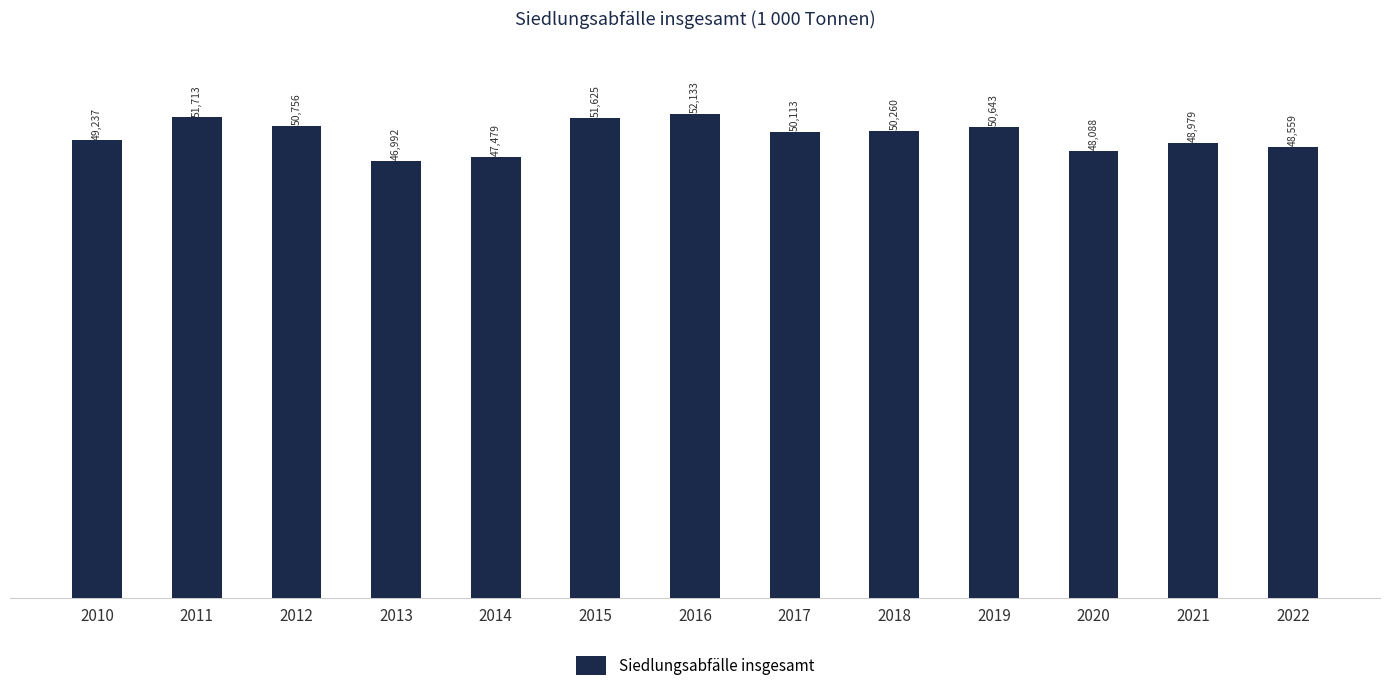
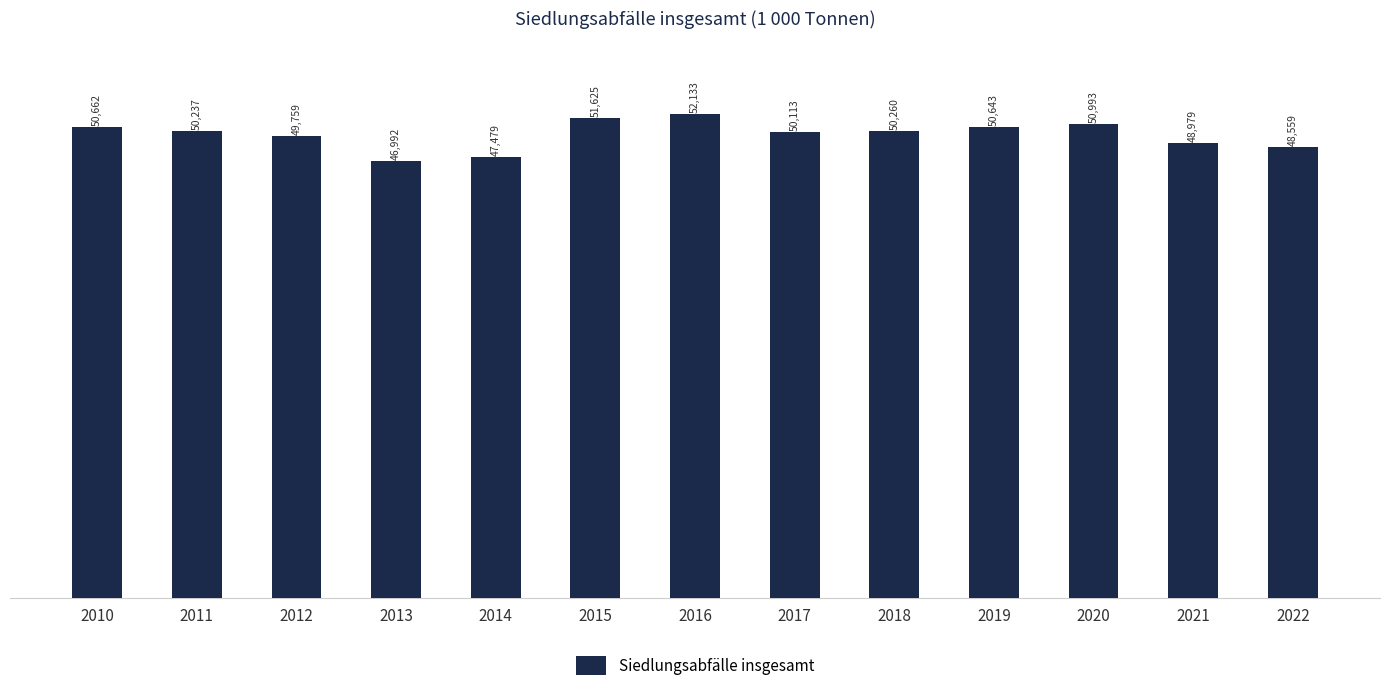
  {
-   "2010": "49,237",
-   "2011": "51,713",
-   "2012": "50,756",
+   "2010": "50,662",
+   "2011": "50,237",
+   "2012": "49,759",
    "2013": "46,992",
    "2014": "47,479",
    "2015": "51,625",
    "2016": "52,133",
    "2017": "50,113",
    "2018": "50,260",
    "2019": "50,643",
-   "2020": "48,088",
+   "2020": "50,993",
    "2021": "48,979",
    "2022": "48,559"
  }
